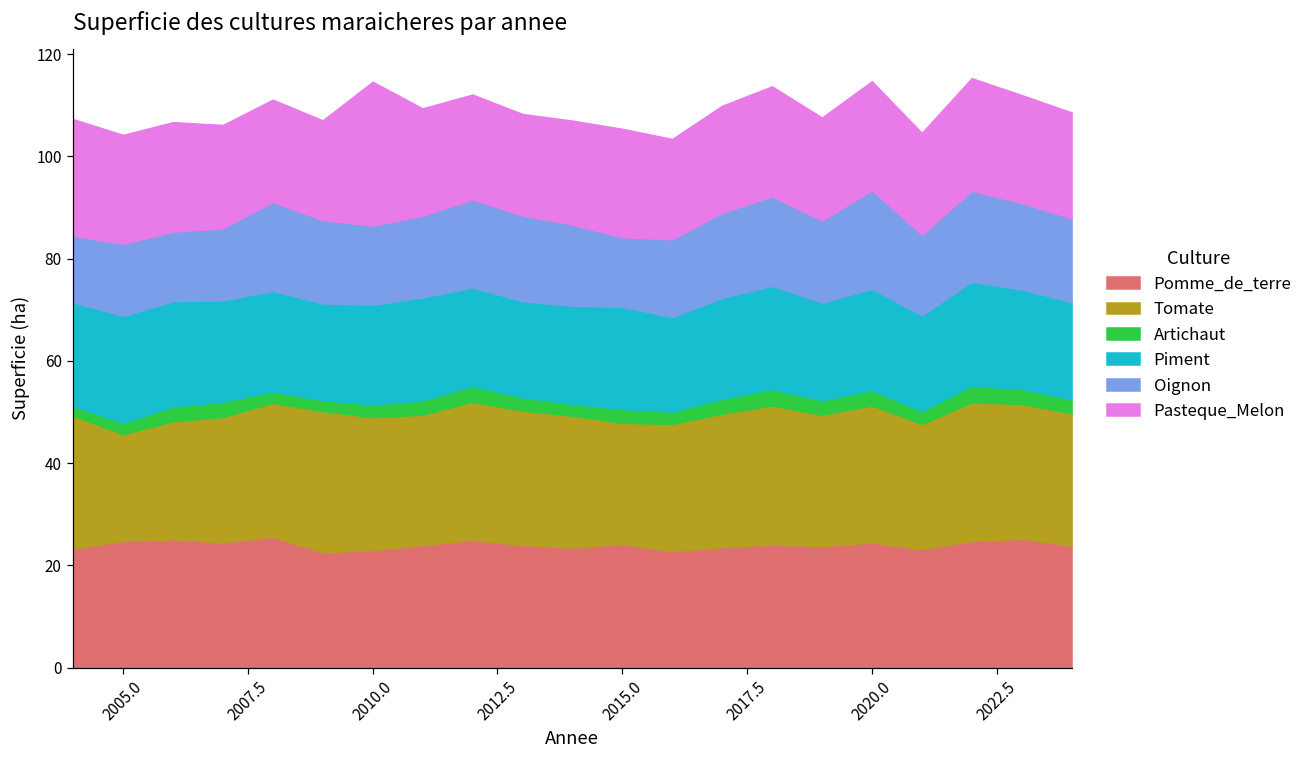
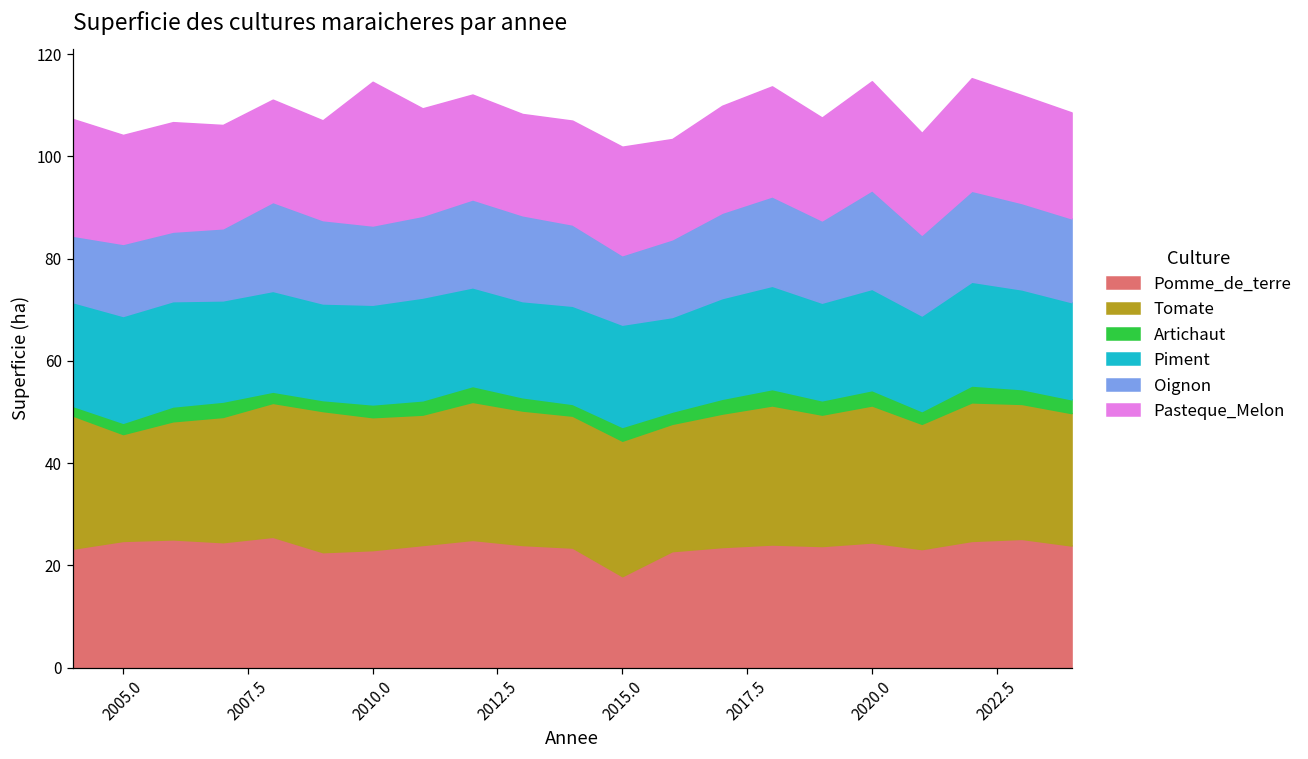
  {
    "Pomme_de_terre": {
-     "2015.0": 24
+     "2015.0": 18
    },
    "Tomate": {
-     "2015.0": 24
+     "2015.0": 27
    },
    "Pasteque_Melon": {
      "2005.0": 21,
      "2010.0": 28,
      "2015.0": 21,
      "2020.0": 21
    }
  }
